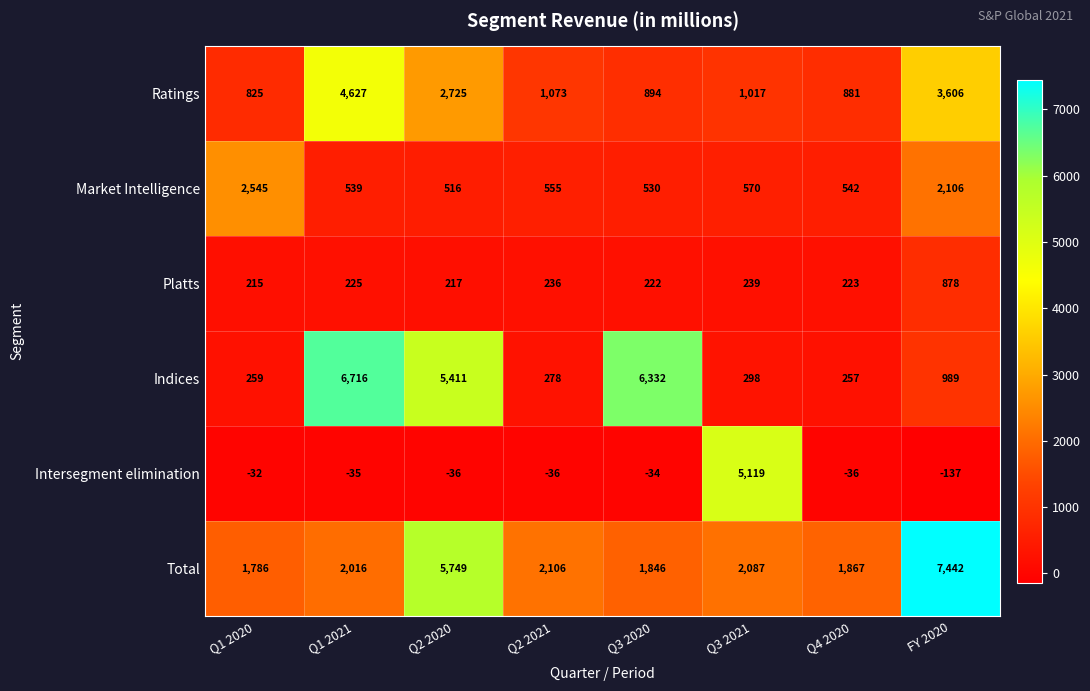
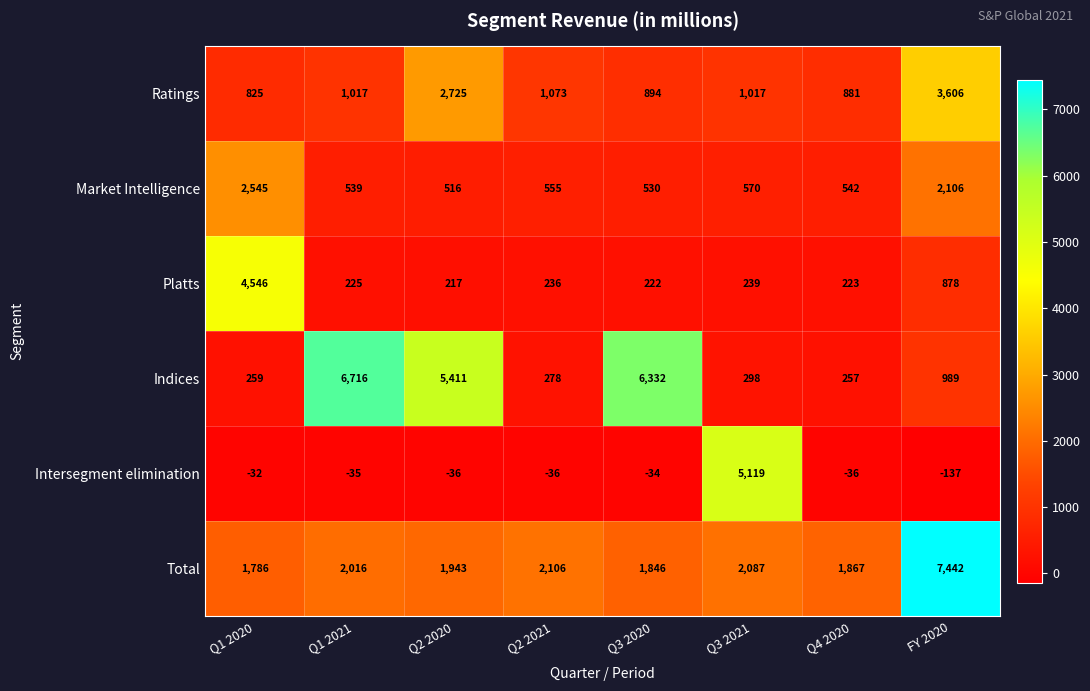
  {
    "Ratings": {
      "Q1 2020": "825",
-     "Q1 2021": "4,627",
+     "Q1 2021": "1,017",
      "Q2 2020": "2,725",
      "Q2 2021": "1,073",
      "Q3 2020": "894",
      "Q3 2021": "1,017",
      "Q4 2020": "881",
      "FY 2020": "3,606"
    },
    "Market Intelligence": {
      "Q1 2020": "2,545",
      "Q1 2021": "539",
      "Q2 2020": "516",
      "Q2 2021": "555",
      "Q3 2020": "530",
      "Q3 2021": "570",
      "Q4 2020": "542",
      "FY 2020": "2,106"
    },
    "Platts": {
-     "Q1 2020": "215",
+     "Q1 2020": "4,546",
      "Q1 2021": "225",
      "Q2 2020": "217",
      "Q2 2021": "236",
      "Q3 2020": "222",
      "Q3 2021": "239",
      "Q4 2020": "223",
      "FY 2020": "878"
    },
    "Indices": {
      "Q1 2020": "259",
      "Q1 2021": "6,716",
      "Q2 2020": "5,411",
      "Q2 2021": "278",
      "Q3 2020": "6,332",
      "Q3 2021": "298",
      "Q4 2020": "257",
      "FY 2020": "989"
    },
    "Intersegment elimination": {
      "Q1 2020": "-32",
      "Q1 2021": "-35",
      "Q2 2020": "-36",
      "Q2 2021": "-36",
      "Q3 2020": "-34",
      "Q3 2021": "5,119",
      "Q4 2020": "-36",
      "FY 2020": "-137"
    },
    "Total": {
      "Q1 2020": "1,786",
      "Q1 2021": "2,016",
-     "Q2 2020": "5,749",
+     "Q2 2020": "1,943",
      "Q2 2021": "2,106",
      "Q3 2020": "1,846",
      "Q3 2021": "2,087",
      "Q4 2020": "1,867",
      "FY 2020": "7,442"
    }
  }
